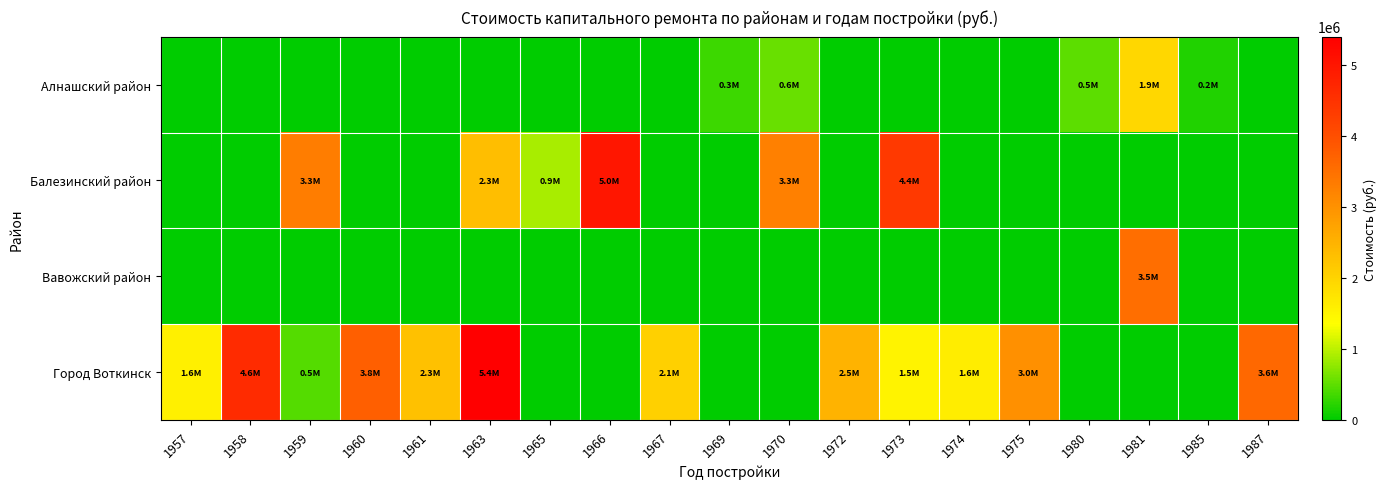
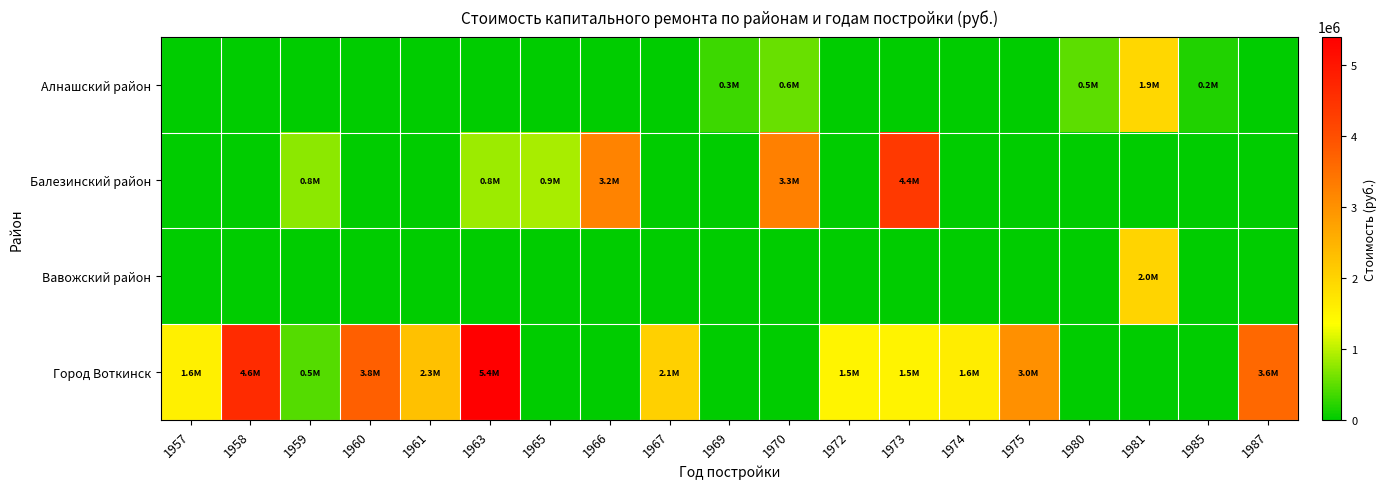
  {
    "Алнашский район": {
      "1969": "0.3M",
      "1970": "0.6M",
      "1980": "0.5M",
      "1981": "1.9M",
      "1985": "0.2M"
    },
    "Балезинский район": {
-     "1959": "3.3M",
-     "1963": "2.3M",
+     "1959": "0.8M",
+     "1963": "0.8M",
      "1965": "0.9M",
-     "1966": "5.0M",
+     "1966": "3.2M",
      "1970": "3.3M",
      "1973": "4.4M"
    },
    "Вавожский район": {
-     "1981": "3.5M"
+     "1981": "2.0M"
    },
    "Город Воткинск": {
      "1957": "1.6M",
      "1958": "4.6M",
      "1959": "0.5M",
      "1960": "3.8M",
      "1961": "2.3M",
      "1963": "5.4M",
      "1967": "2.1M",
-     "1972": "2.5M",
+     "1972": "1.5M",
      "1973": "1.5M",
      "1974": "1.6M",
      "1975": "3.0M",
      "1987": "3.6M"
    }
  }
